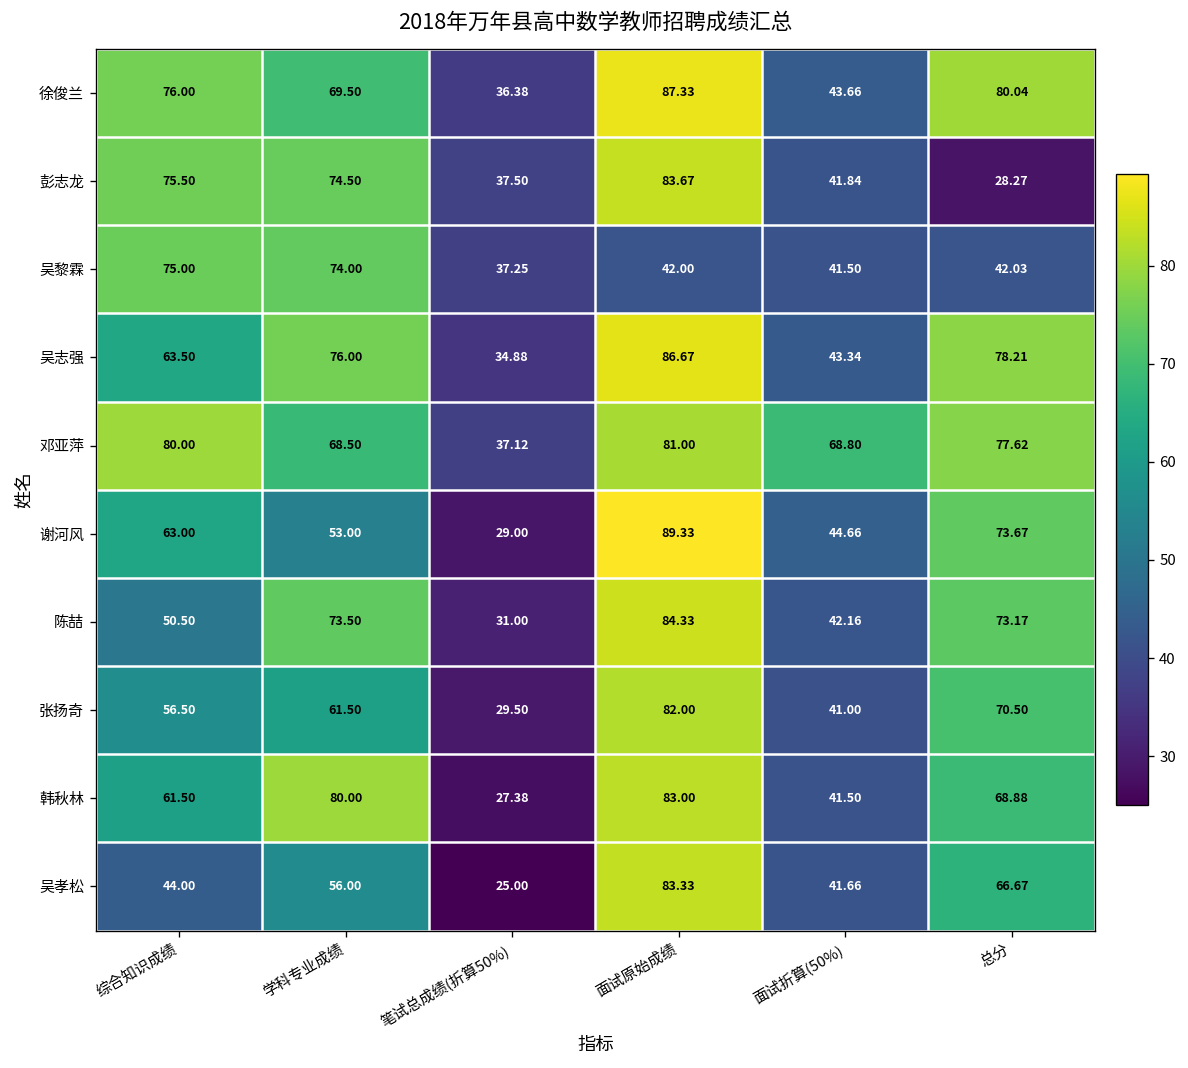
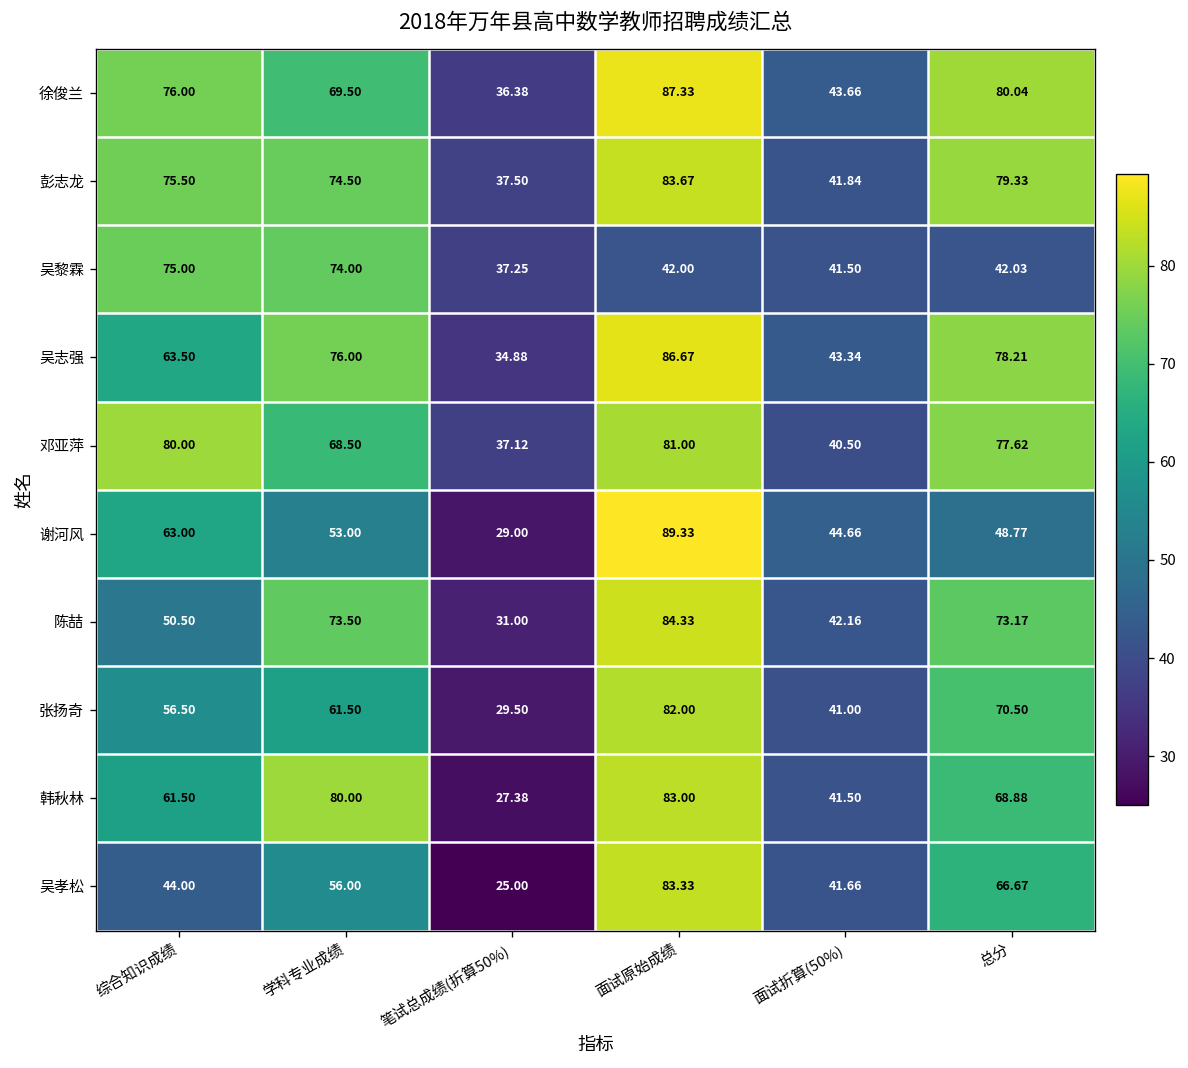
  {
    "徐俊兰": {
      "综合知识成绩": 76.00,
      "学科专业成绩": 69.50,
      "笔试总成绩(折算50%)": 36.38,
      "面试原始成绩": 87.33,
      "面试折算(50%)": 43.66,
      "总分": 80.04
    },
    "彭志龙": {
      "综合知识成绩": 75.50,
      "学科专业成绩": 74.50,
      "笔试总成绩(折算50%)": 37.50,
      "面试原始成绩": 83.67,
      "面试折算(50%)": 41.84,
-     "总分": 28.27
+     "总分": 79.33
    },
    "吴黎霖": {
      "综合知识成绩": 75.00,
      "学科专业成绩": 74.00,
      "笔试总成绩(折算50%)": 37.25,
      "面试原始成绩": 42.00,
      "面试折算(50%)": 41.50,
      "总分": 42.03
    },
    "吴志强": {
      "综合知识成绩": 63.50,
      "学科专业成绩": 76.00,
      "笔试总成绩(折算50%)": 34.88,
      "面试原始成绩": 86.67,
      "面试折算(50%)": 43.34,
      "总分": 78.21
    },
    "邓亚萍": {
      "综合知识成绩": 80.00,
      "学科专业成绩": 68.50,
      "笔试总成绩(折算50%)": 37.12,
      "面试原始成绩": 81.00,
-     "面试折算(50%)": 68.80,
+     "面试折算(50%)": 40.50,
      "总分": 77.62
    },
    "谢河风": {
      "综合知识成绩": 63.00,
      "学科专业成绩": 53.00,
      "笔试总成绩(折算50%)": 29.00,
      "面试原始成绩": 89.33,
      "面试折算(50%)": 44.66,
-     "总分": 73.67
+     "总分": 48.77
    },
    "陈喆": {
      "综合知识成绩": 50.50,
      "学科专业成绩": 73.50,
      "笔试总成绩(折算50%)": 31.00,
      "面试原始成绩": 84.33,
      "面试折算(50%)": 42.16,
      "总分": 73.17
    },
    "张扬奇": {
      "综合知识成绩": 56.50,
      "学科专业成绩": 61.50,
      "笔试总成绩(折算50%)": 29.50,
      "面试原始成绩": 82.00,
      "面试折算(50%)": 41.00,
      "总分": 70.50
    },
    "韩秋林": {
      "综合知识成绩": 61.50,
      "学科专业成绩": 80.00,
      "笔试总成绩(折算50%)": 27.38,
      "面试原始成绩": 83.00,
      "面试折算(50%)": 41.50,
      "总分": 68.88
    },
    "吴孝松": {
      "综合知识成绩": 44.00,
      "学科专业成绩": 56.00,
      "笔试总成绩(折算50%)": 25.00,
      "面试原始成绩": 83.33,
      "面试折算(50%)": 41.66,
      "总分": 66.67
    }
  }
